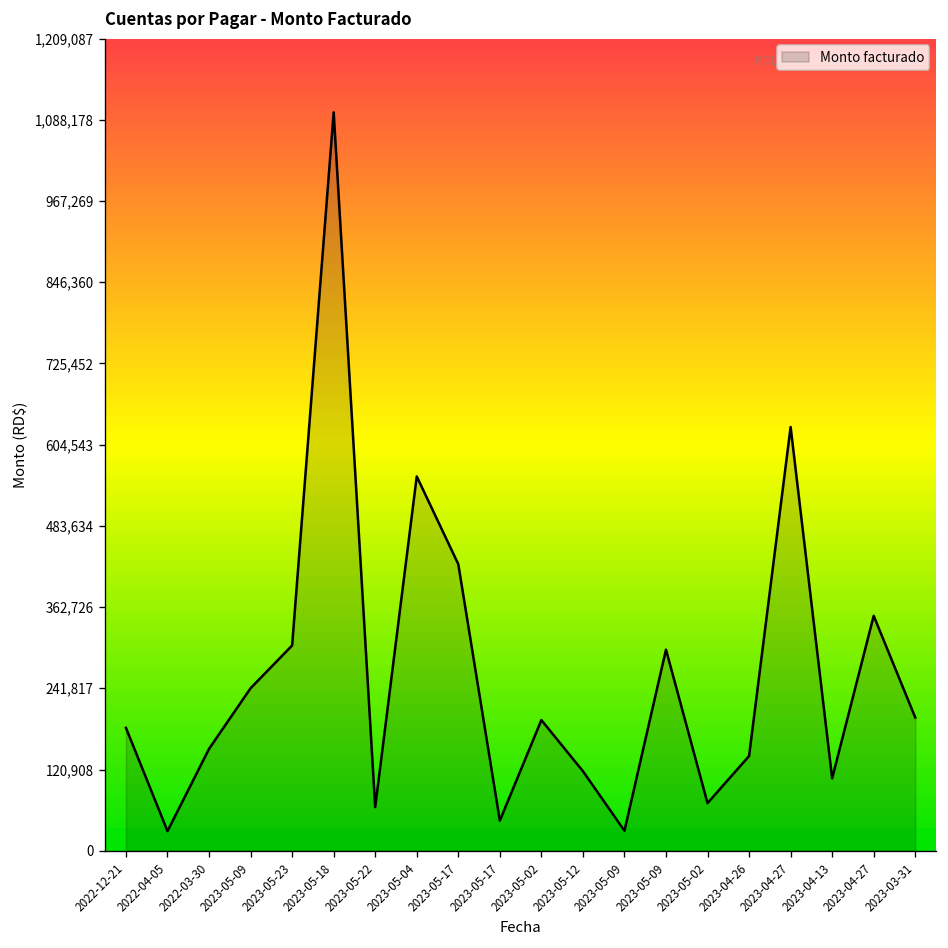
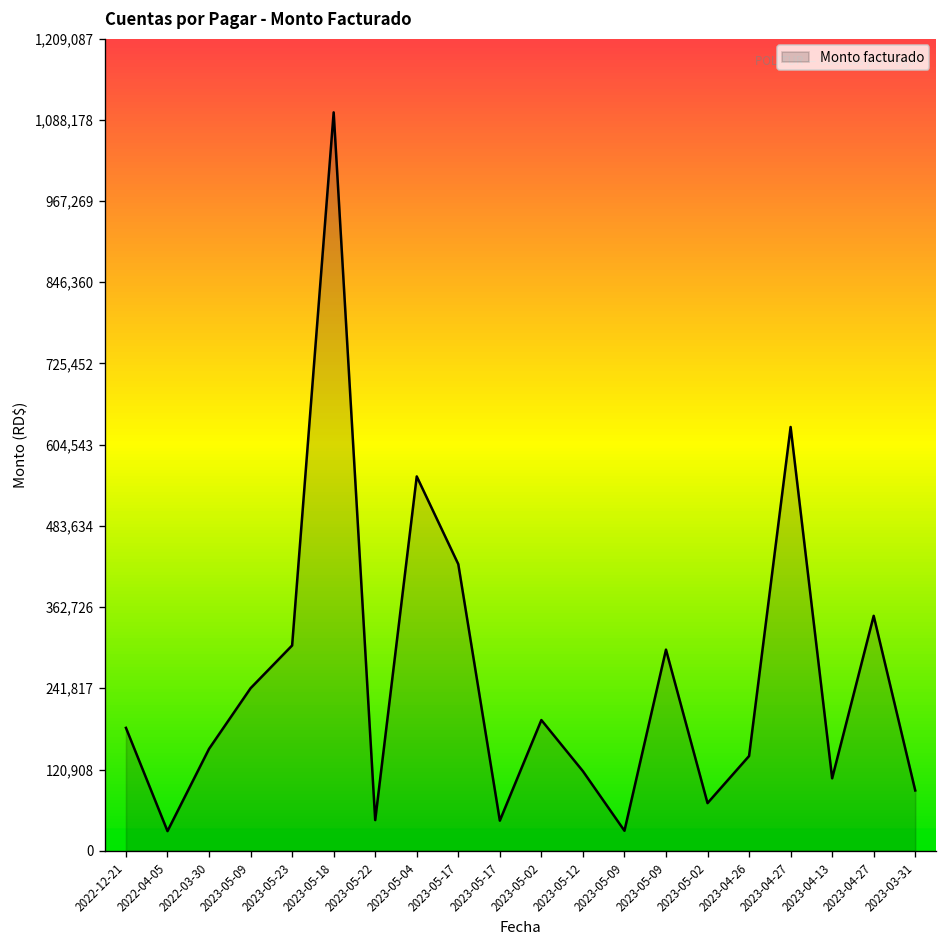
  {
    "2022-12-21": "180,000",
    "2022-03-30": "150,000",
    "2023-05-23": "310,000",
    "2023-05-18": "1,100,000",
-   "2023-05-22": "60,000",
+   "2023-05-22": "50,000",
    "2023-05-04": "560,000",
    "2023-05-12": "120,000",
    "2023-04-26": "140,000",
    "2023-04-13": "110,000",
-   "2023-03-31": "200,000"
+   "2023-03-31": "90,000"
  }
